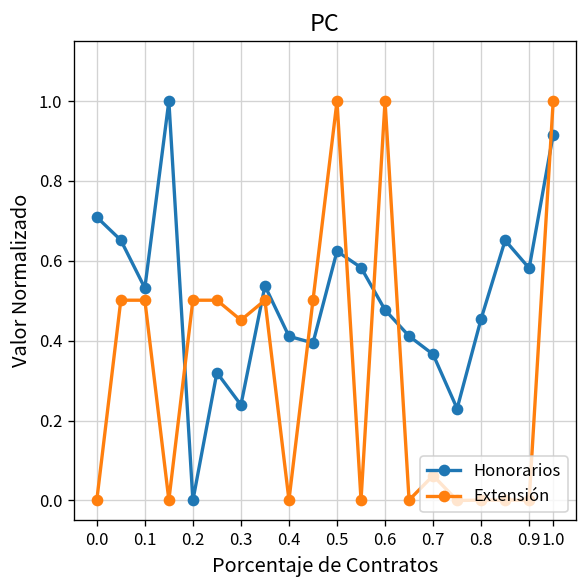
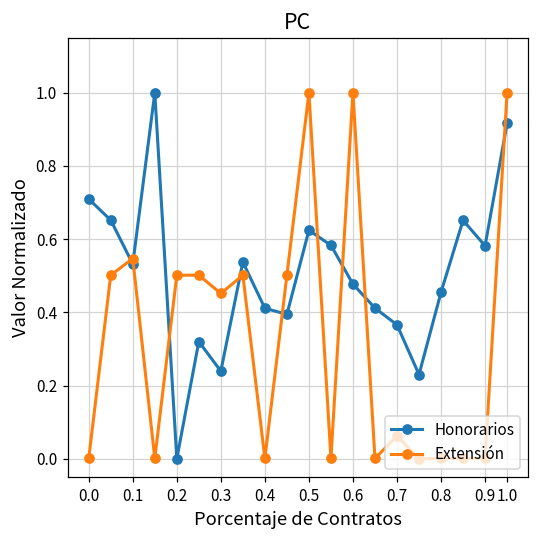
  {
    "Honorarios": {
      "0.0": 0.71,
      "0.1": 0.53,
      "0.2": 0.00,
      "0.3": 0.24,
      "0.4": 0.41,
      "0.5": 0.62,
      "0.6": 0.48,
      "0.7": 0.37,
      "0.8": 0.45,
      "0.9": 0.58,
      "1.0": 0.92
    },
    "Extensión": {
      "0.0": 0.00,
-     "0.1": 0.50,
+     "0.1": 0.55,
      "0.2": 0.50,
      "0.3": 0.45,
      "0.4": 0.00,
      "0.5": 1.00,
      "0.6": 1.00,
      "1.0": 1.00
    }
  }
